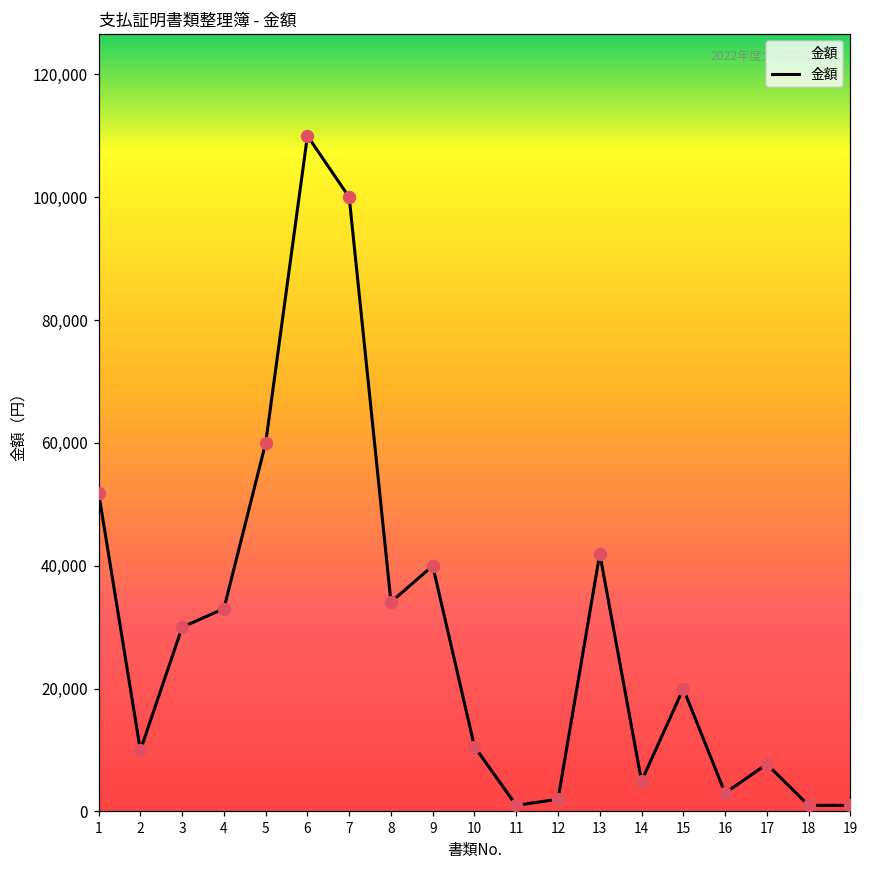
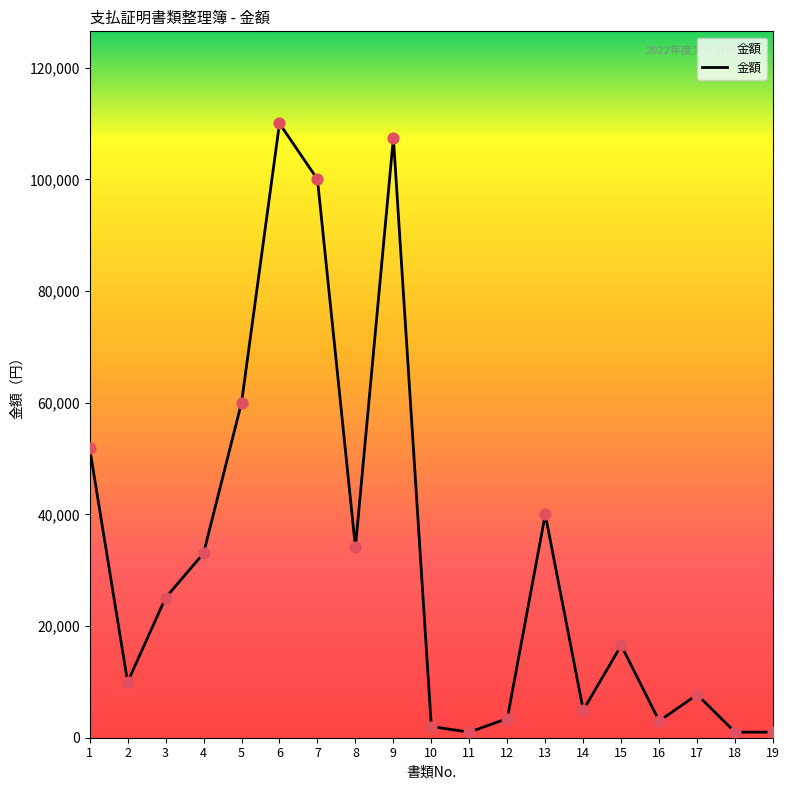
  {
    "1": "52,000",
    "2": "10,000",
-   "3": "30,000",
+   "3": "25,000",
    "4": "33,000",
    "5": "60,000",
    "6": "110,000",
    "7": "100,000",
    "8": "34,000",
-   "9": "40,000",
-   "10": "11,000",
+   "9": "107,000",
+   "10": "2,000",
    "11": "1,000",
-   "12": "2,000",
-   "13": "42,000",
+   "12": "3,000",
+   "13": "40,000",
    "14": "5,000",
-   "15": "20,000",
+   "15": "17,000",
    "16": "3,000",
    "17": "8,000",
    "18": "1,000",
    "19": "1,000"
  }
